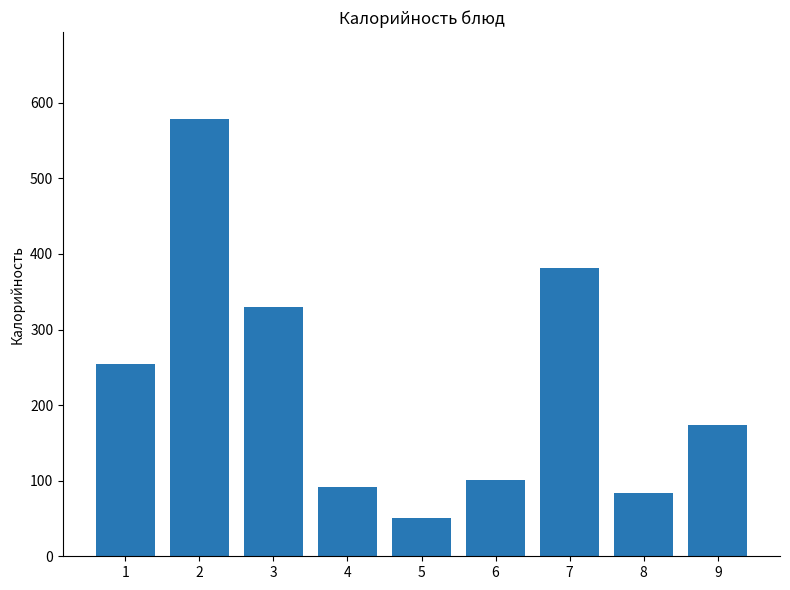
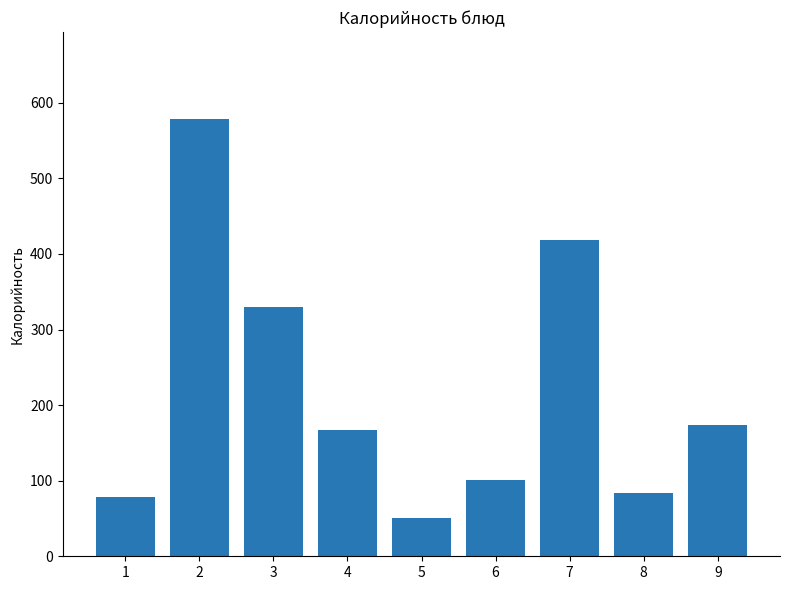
  {
-   "1": 250,
+   "1": 80,
    "2": 580,
    "3": 330,
-   "4": 90,
+   "4": 170,
    "5": 50,
    "6": 100,
-   "7": 380,
+   "7": 420,
    "8": 80,
    "9": 170
  }
